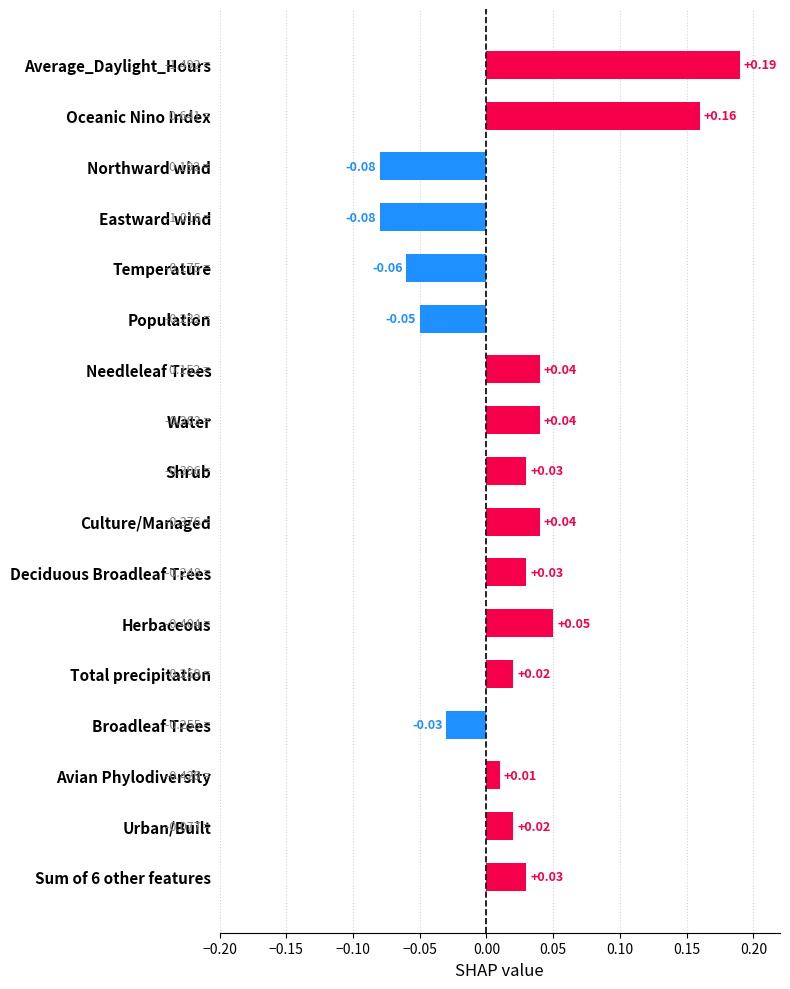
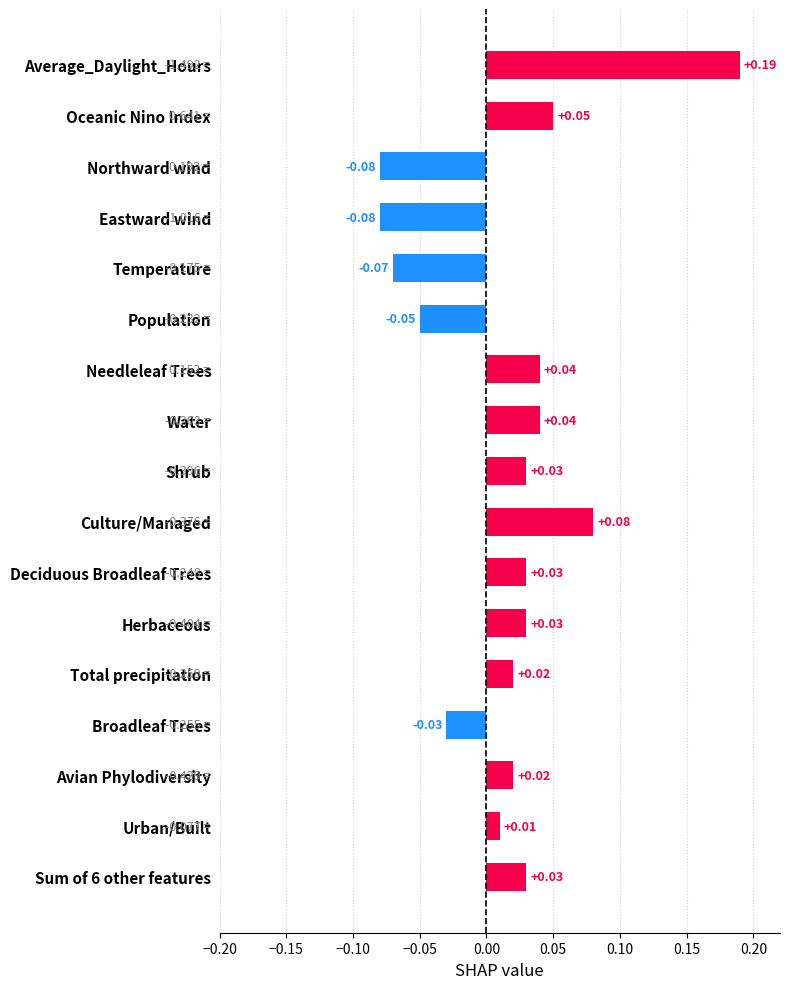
  {
    "Average_Daylight_Hours": "+0.19",
-   "Oceanic Nino Index": "+0.16",
+   "Oceanic Nino Index": "+0.05",
    "Northward wind": "-0.08",
    "Eastward wind": "-0.08",
-   "Temperature": "-0.06",
+   "Temperature": "-0.07",
    "Population": "-0.05",
    "Needleleaf Trees": "+0.04",
    "Water": "+0.04",
    "Shrub": "+0.03",
-   "Culture/Managed": "+0.04",
+   "Culture/Managed": "+0.08",
    "Deciduous Broadleaf Trees": "+0.03",
-   "Herbaceous": "+0.05",
+   "Herbaceous": "+0.03",
    "Total precipitation": "+0.02",
    "Broadleaf Trees": "-0.03",
-   "Avian Phylodiversity": "+0.01",
-   "Urban/Built": "+0.02",
+   "Avian Phylodiversity": "+0.02",
+   "Urban/Built": "+0.01",
    "Sum of 6 other features": "+0.03"
  }
